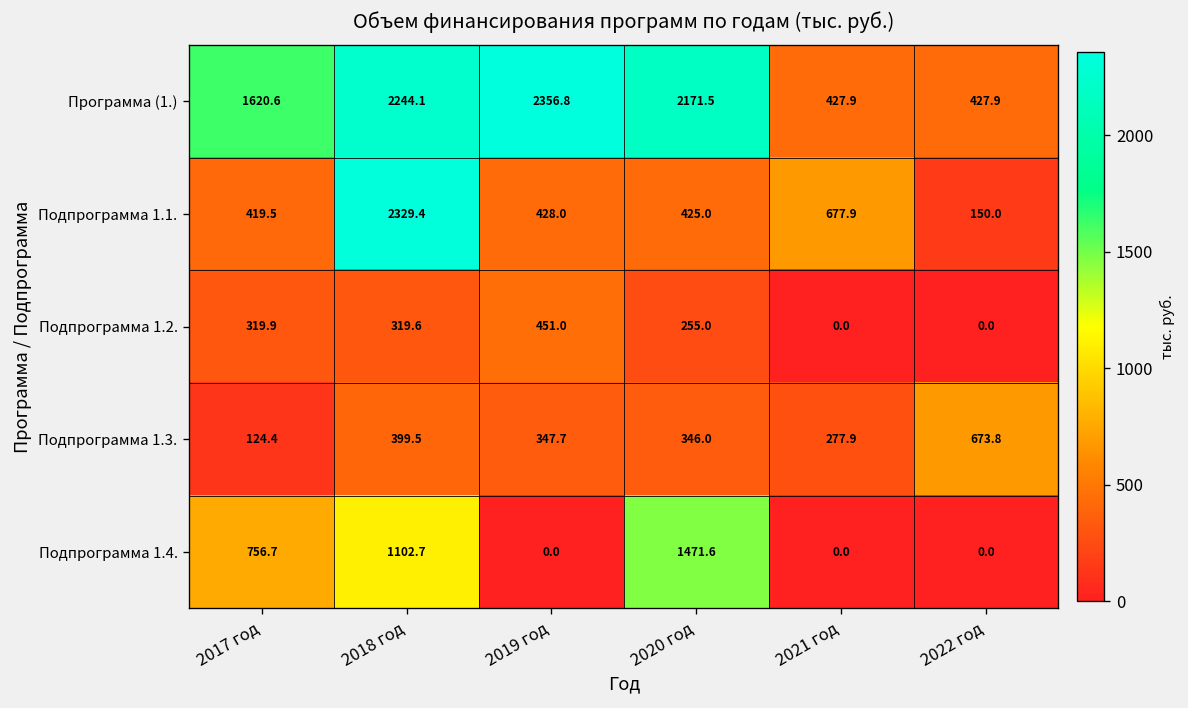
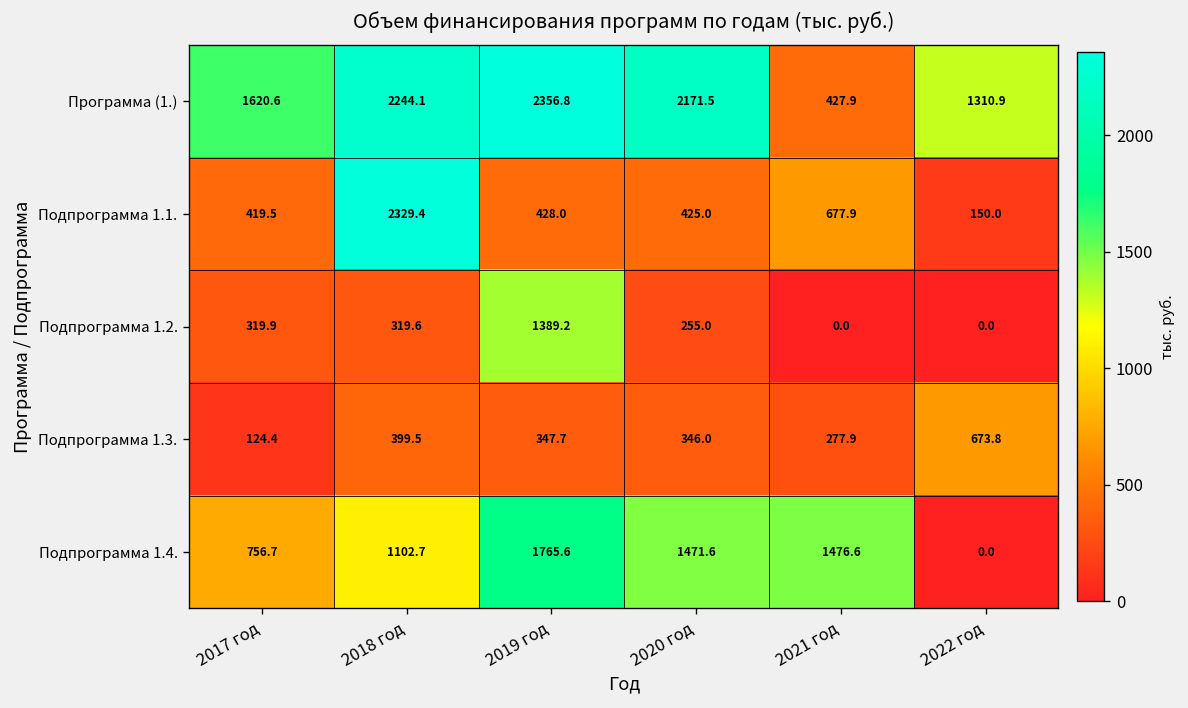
  {
    "Программа (1.)": {
      "2017 год": 1620.6,
      "2018 год": 2244.1,
      "2019 год": 2356.8,
      "2020 год": 2171.5,
      "2021 год": 427.9,
-     "2022 год": 427.9
+     "2022 год": 1310.9
    },
    "Подпрограмма 1.1.": {
      "2017 год": 419.5,
      "2018 год": 2329.4,
      "2019 год": 428.0,
      "2020 год": 425.0,
      "2021 год": 677.9,
      "2022 год": 150.0
    },
    "Подпрограмма 1.2.": {
      "2017 год": 319.9,
      "2018 год": 319.6,
-     "2019 год": 451.0,
+     "2019 год": 1389.2,
      "2020 год": 255.0,
      "2021 год": 0.0,
      "2022 год": 0.0
    },
    "Подпрограмма 1.3.": {
      "2017 год": 124.4,
      "2018 год": 399.5,
      "2019 год": 347.7,
      "2020 год": 346.0,
      "2021 год": 277.9,
      "2022 год": 673.8
    },
    "Подпрограмма 1.4.": {
      "2017 год": 756.7,
      "2018 год": 1102.7,
-     "2019 год": 0.0,
+     "2019 год": 1765.6,
      "2020 год": 1471.6,
-     "2021 год": 0.0,
+     "2021 год": 1476.6,
      "2022 год": 0.0
    }
  }
